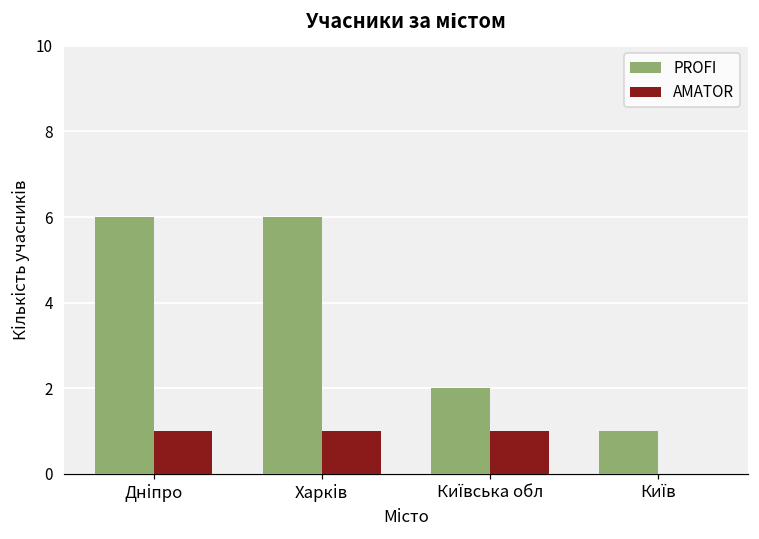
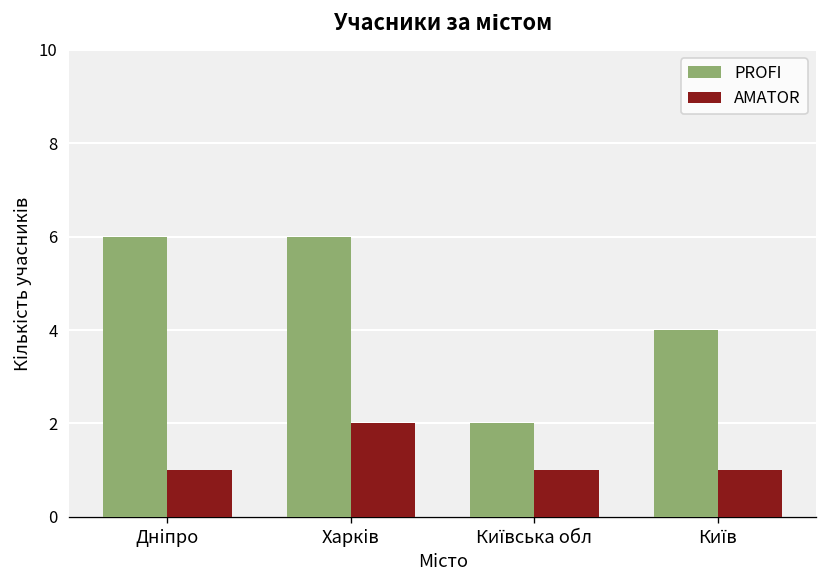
  {
    "PROFI": {
      "Дніпро": 6,
      "Харків": 6,
      "Київська обл": 2,
-     "Київ": 1
+     "Київ": 4
    },
    "AMATOR": {
      "Дніпро": 1,
-     "Харків": 1,
+     "Харків": 2,
      "Київська обл": 1,
-     "Київ": 0
+     "Київ": 1
    }
  }
